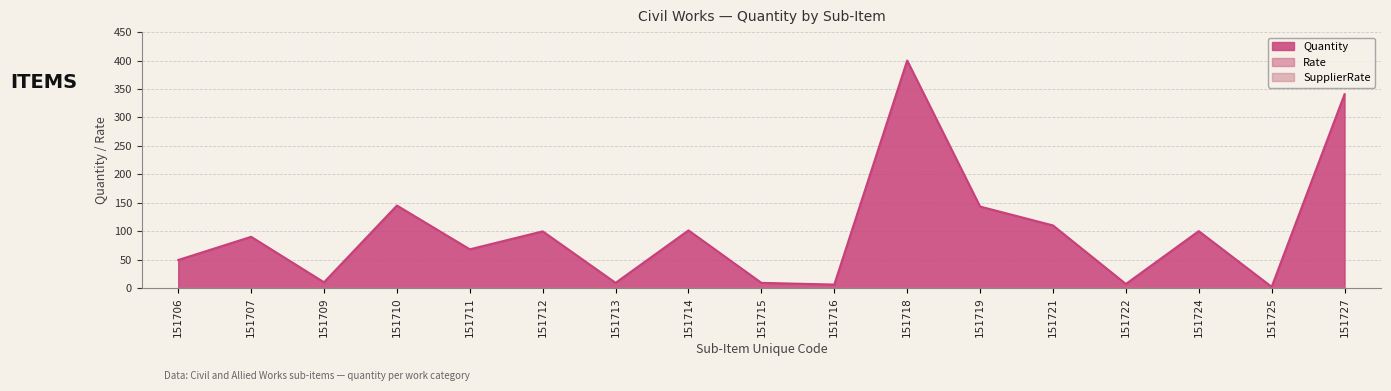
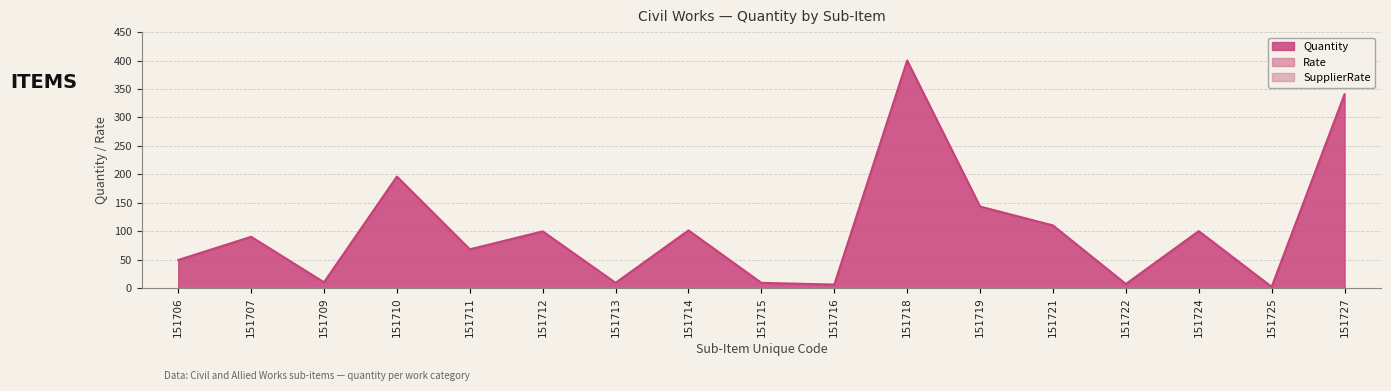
  {
    "Quantity": {
      "151706": 50,
      "151707": 90,
      "151709": 10,
-     "151710": 150,
+     "151710": 200,
      "151711": 70,
      "151712": 100,
      "151713": 10,
      "151714": 100,
      "151715": 10,
      "151716": 10,
      "151718": 400,
      "151719": 140,
      "151721": 110,
      "151722": 10,
      "151724": 100,
      "151727": 340
    },
    "SupplierRate": {
      "151706": 0,
      "151707": 0,
      "151709": 0,
      "151710": 0,
      "151711": 0,
      "151712": 0,
      "151713": 0,
      "151714": 0,
      "151715": 0,
      "151716": 0,
      "151718": 0,
      "151719": 0,
      "151721": 0,
      "151722": 0,
      "151724": 0,
      "151727": 0
    }
  }
